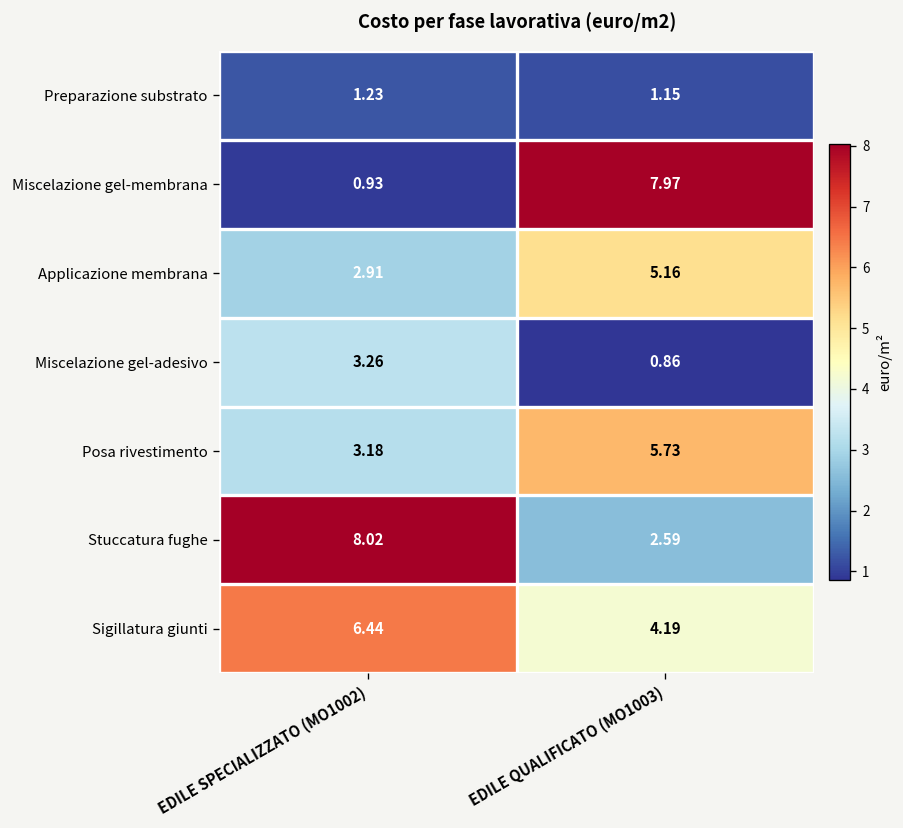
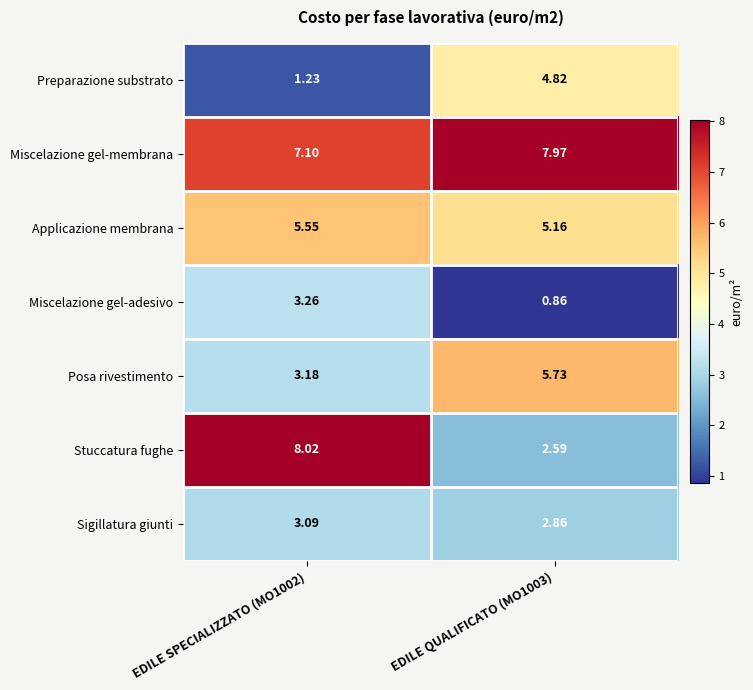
  {
    "Preparazione substrato": {
      "EDILE SPECIALIZZATO (MO1002)": 1.23,
-     "EDILE QUALIFICATO (MO1003)": 1.15
+     "EDILE QUALIFICATO (MO1003)": 4.82
    },
    "Miscelazione gel-membrana": {
-     "EDILE SPECIALIZZATO (MO1002)": 0.93,
+     "EDILE SPECIALIZZATO (MO1002)": 7.10,
      "EDILE QUALIFICATO (MO1003)": 7.97
    },
    "Applicazione membrana": {
-     "EDILE SPECIALIZZATO (MO1002)": 2.91,
+     "EDILE SPECIALIZZATO (MO1002)": 5.55,
      "EDILE QUALIFICATO (MO1003)": 5.16
    },
    "Miscelazione gel-adesivo": {
      "EDILE SPECIALIZZATO (MO1002)": 3.26,
      "EDILE QUALIFICATO (MO1003)": 0.86
    },
    "Posa rivestimento": {
      "EDILE SPECIALIZZATO (MO1002)": 3.18,
      "EDILE QUALIFICATO (MO1003)": 5.73
    },
    "Stuccatura fughe": {
      "EDILE SPECIALIZZATO (MO1002)": 8.02,
      "EDILE QUALIFICATO (MO1003)": 2.59
    },
    "Sigillatura giunti": {
-     "EDILE SPECIALIZZATO (MO1002)": 6.44,
-     "EDILE QUALIFICATO (MO1003)": 4.19
+     "EDILE SPECIALIZZATO (MO1002)": 3.09,
+     "EDILE QUALIFICATO (MO1003)": 2.86
    }
  }
